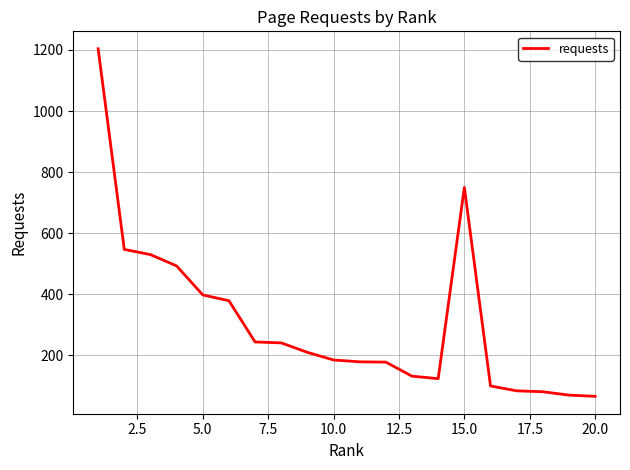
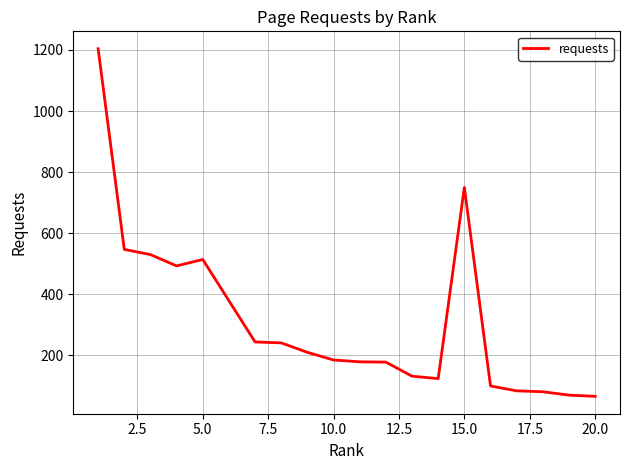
  {
-   "5.0": 400,
+   "5.0": 510,
    "10.0": 190,
    "15.0": 750,
    "20.0": 70
  }
